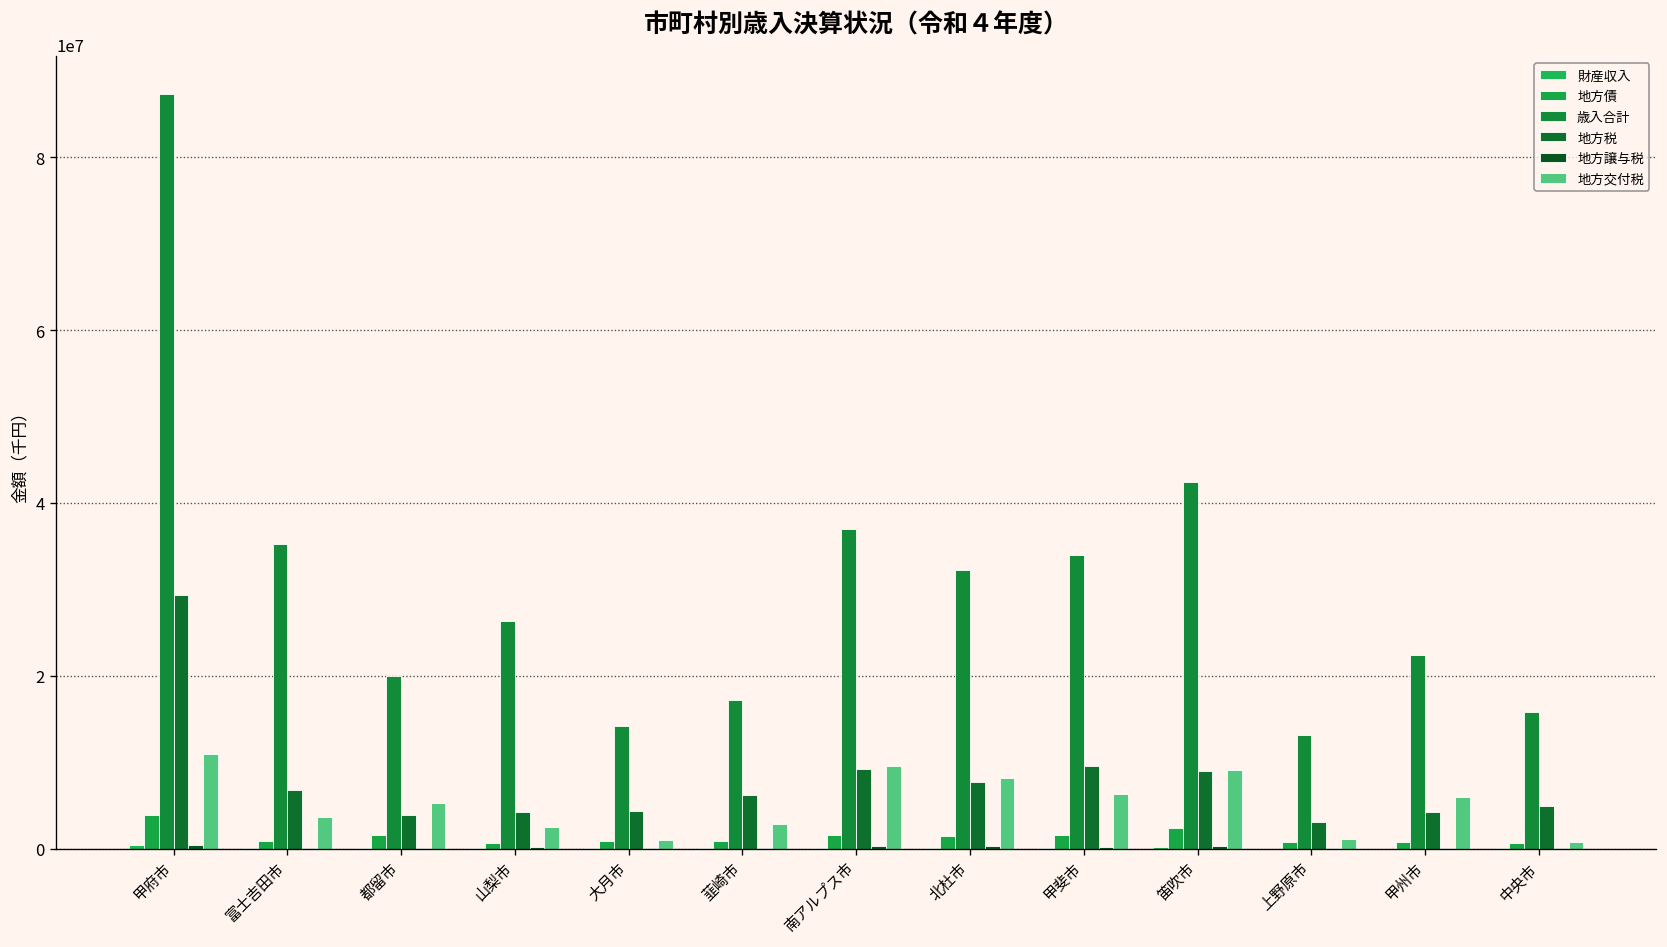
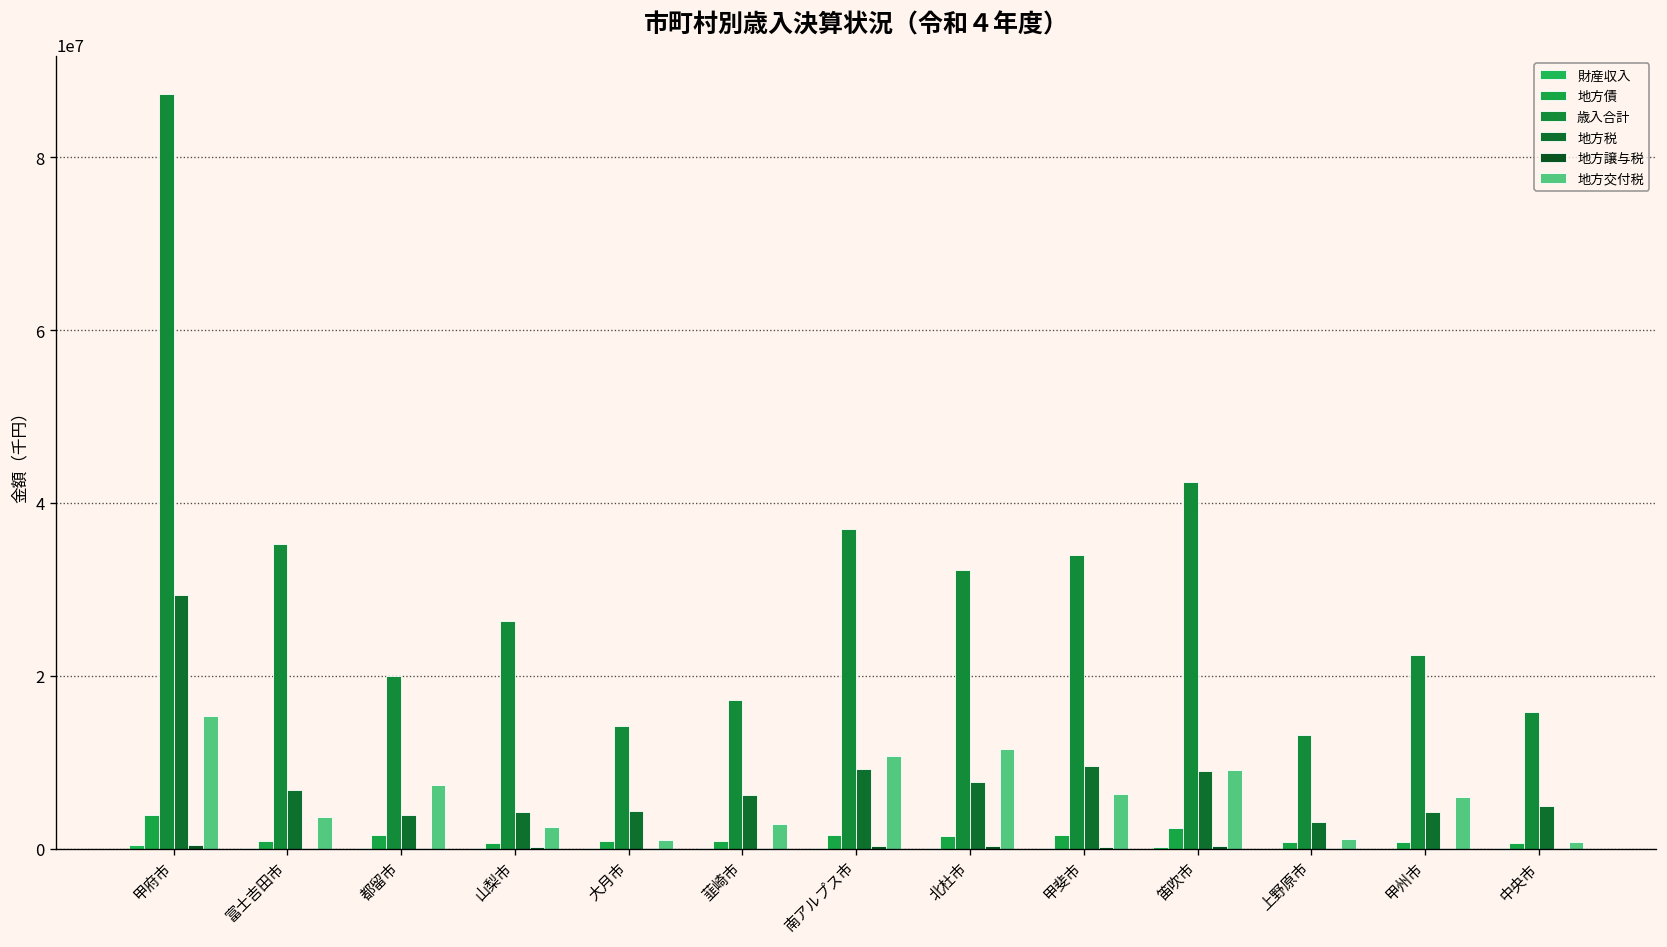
  {
    "地方交付税": {
-     "甲府市": 11000000,
+     "甲府市": 15000000,
      "富士吉田市": 4000000,
-     "都留市": 5000000,
+     "都留市": 7000000,
      "山梨市": 3000000,
      "大月市": 1000000,
      "韮崎市": 3000000,
-     "南アルプス市": 10000000,
-     "北杜市": 8000000,
+     "南アルプス市": 11000000,
+     "北杜市": 12000000,
      "甲斐市": 6000000,
      "笛吹市": 9000000,
      "上野原市": 1000000,
      "甲州市": 6000000,
      "中央市": 1000000
    }
  }
